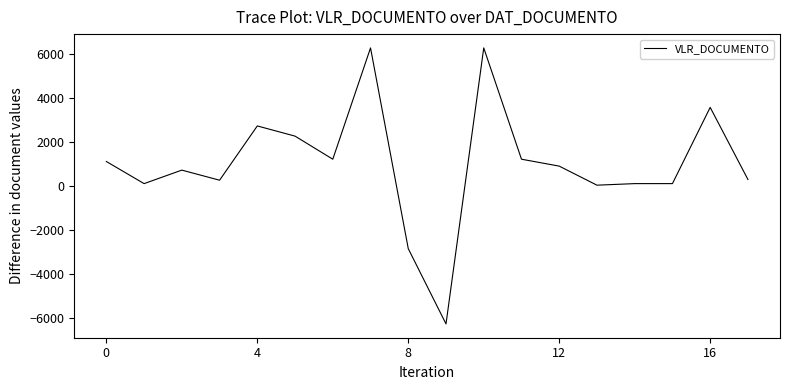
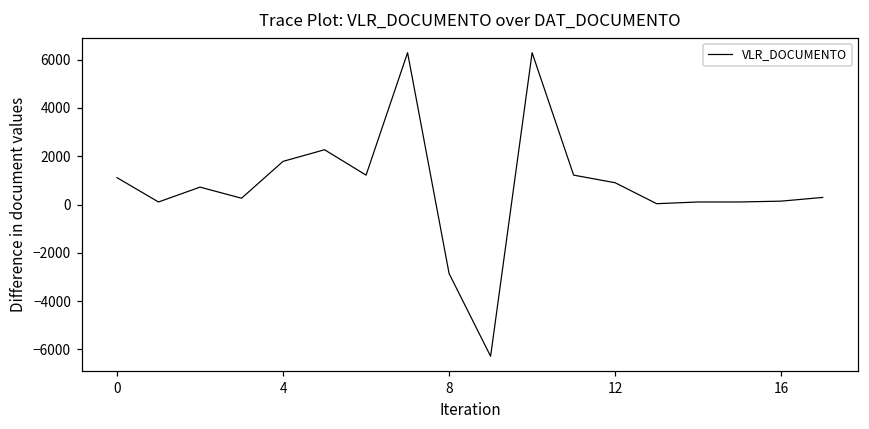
  {
    "0": 1100,
-   "4": 2700,
+   "4": 1800,
    "8": -2900,
    "12": 900,
-   "16": 3600
+   "16": 100
  }
